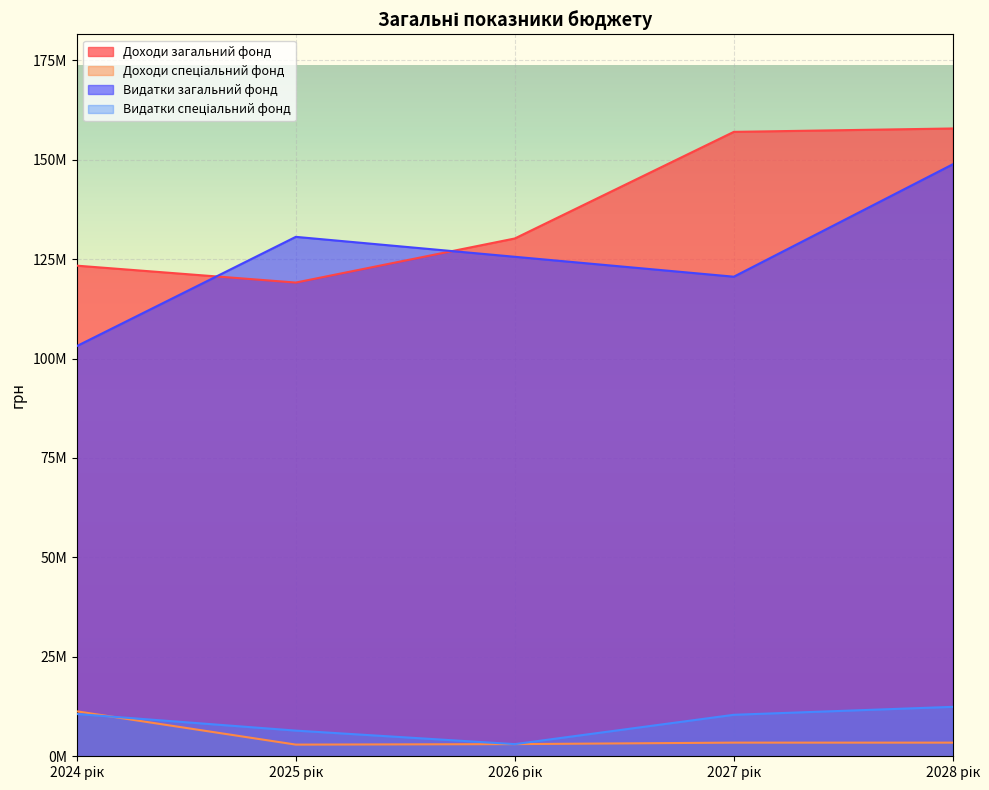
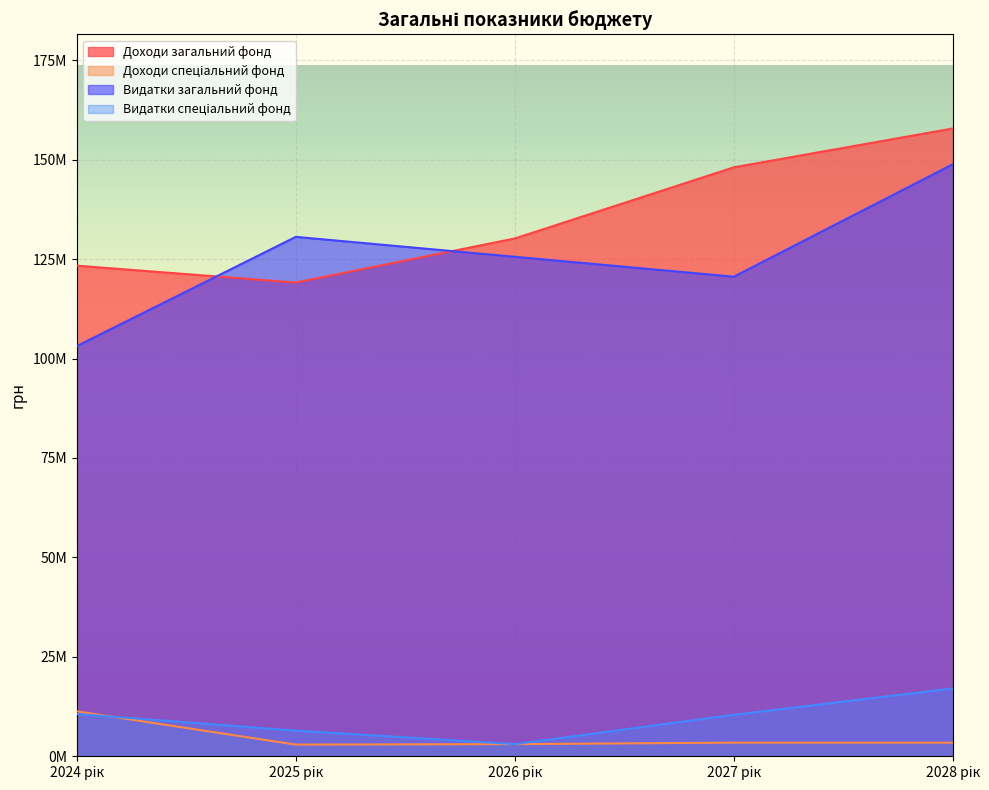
  {
    "Доходи загальний фонд": {
      "2024 рік": 123000000,
      "2025 рік": 119000000,
      "2026 рік": 130000000,
-     "2027 рік": 157000000,
+     "2027 рік": 148000000,
      "2028 рік": 158000000
    },
    "Доходи спеціальний фонд": {
      "2024 рік": 11000000,
      "2025 рік": 3000000,
      "2027 рік": 3000000,
      "2028 рік": 3000000
    },
    "Видатки загальний фонд": {
      "2024 рік": 103000000,
      "2025 рік": 131000000,
      "2026 рік": 126000000,
      "2027 рік": 121000000,
      "2028 рік": 149000000
    },
    "Видатки спеціальний фонд": {
      "2024 рік": 11000000,
      "2025 рік": 6000000,
      "2027 рік": 10000000,
-     "2028 рік": 12000000
+     "2028 рік": 17000000
    }
  }
